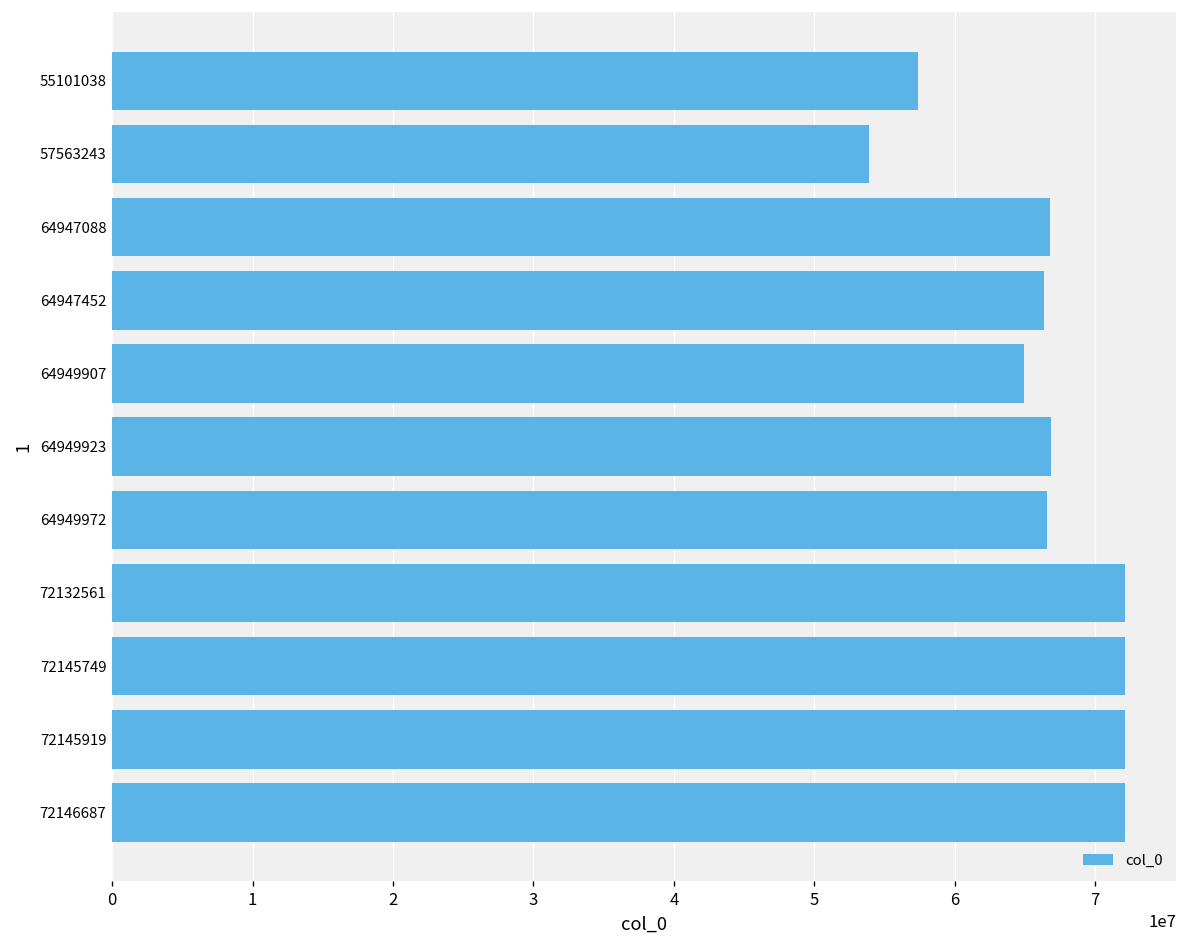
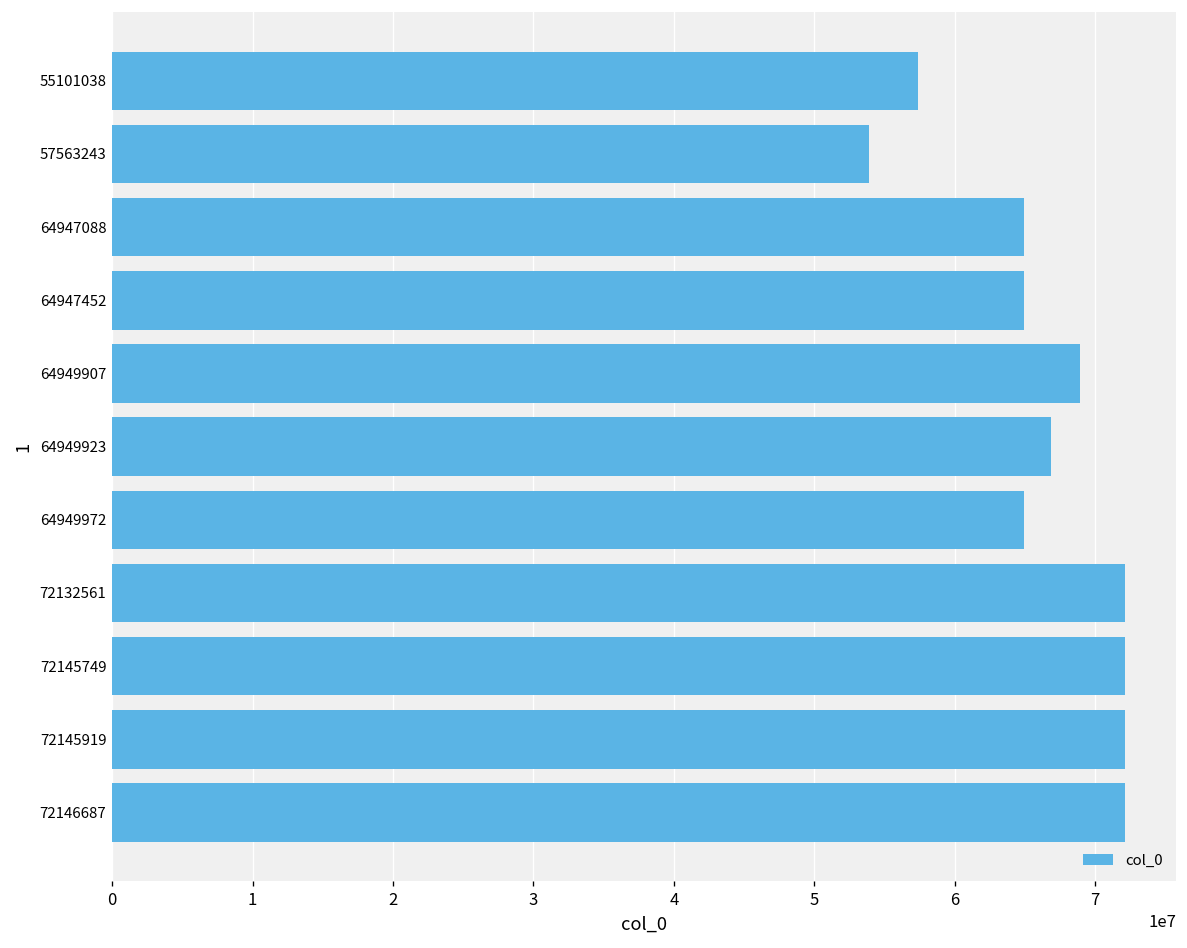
  {
    "55101038": 57400000,
    "57563243": 53900000,
-   "64947088": 66800000,
-   "64947452": 66400000,
-   "64949907": 64900000,
+   "64947088": 64900000,
+   "64947452": 64900000,
+   "64949907": 68900000,
    "64949923": 66900000,
-   "64949972": 66500000,
+   "64949972": 64900000,
    "72132561": 72100000,
    "72145749": 72100000,
    "72145919": 72100000,
    "72146687": 72100000
  }
